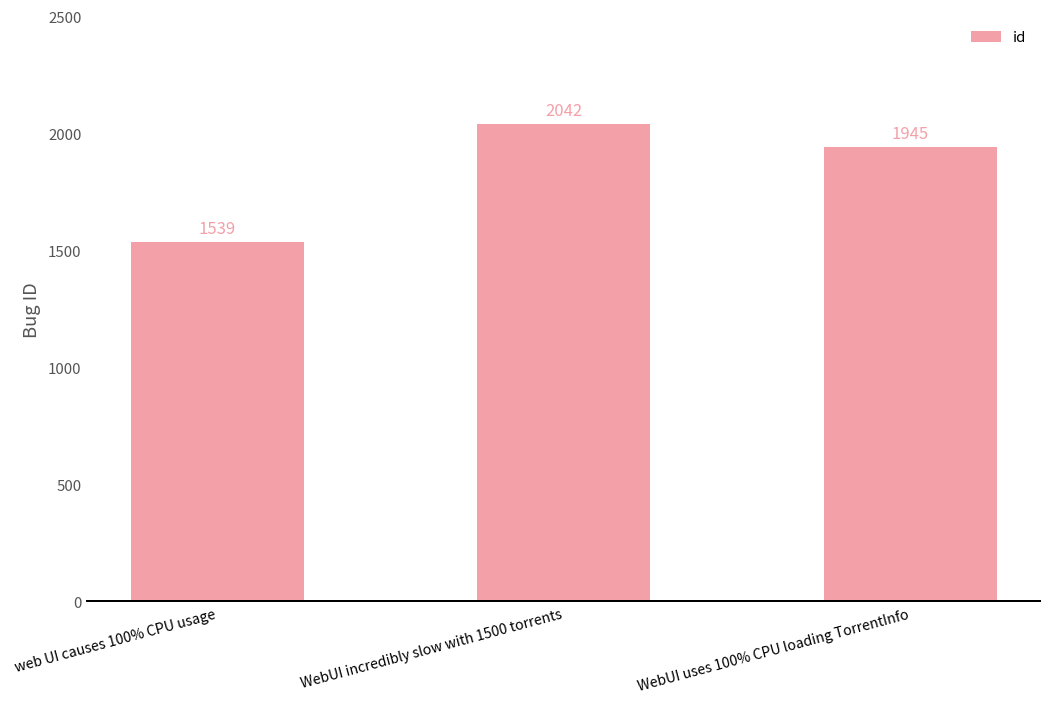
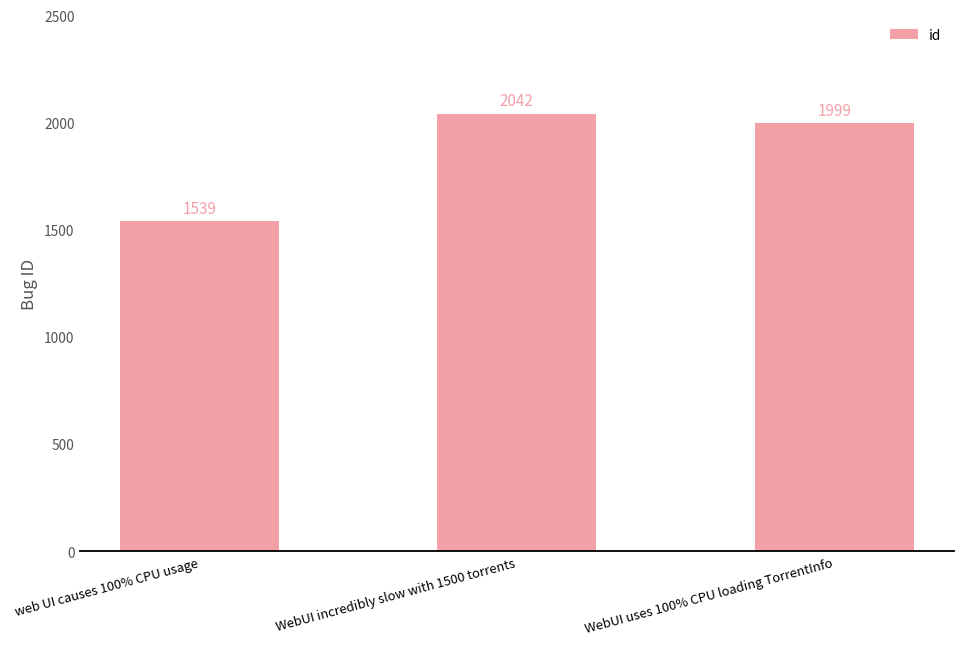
  {
    "web UI causes 100% CPU usage": 1539,
    "WebUI incredibly slow with 1500 torrents": 2042,
-   "WebUI uses 100% CPU loading TorrentInfo": 1945
+   "WebUI uses 100% CPU loading TorrentInfo": 1999
  }
